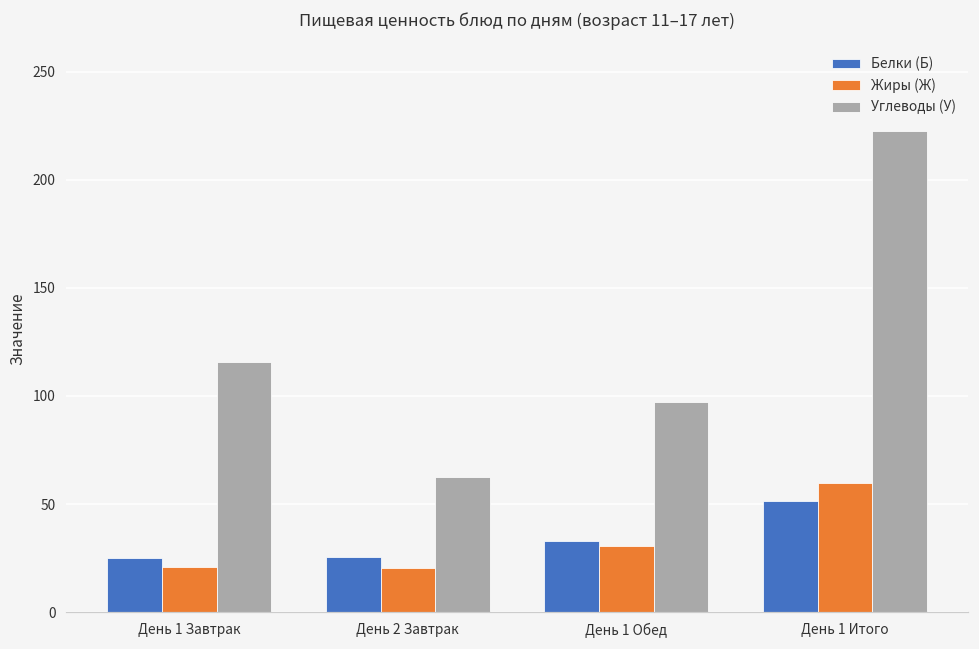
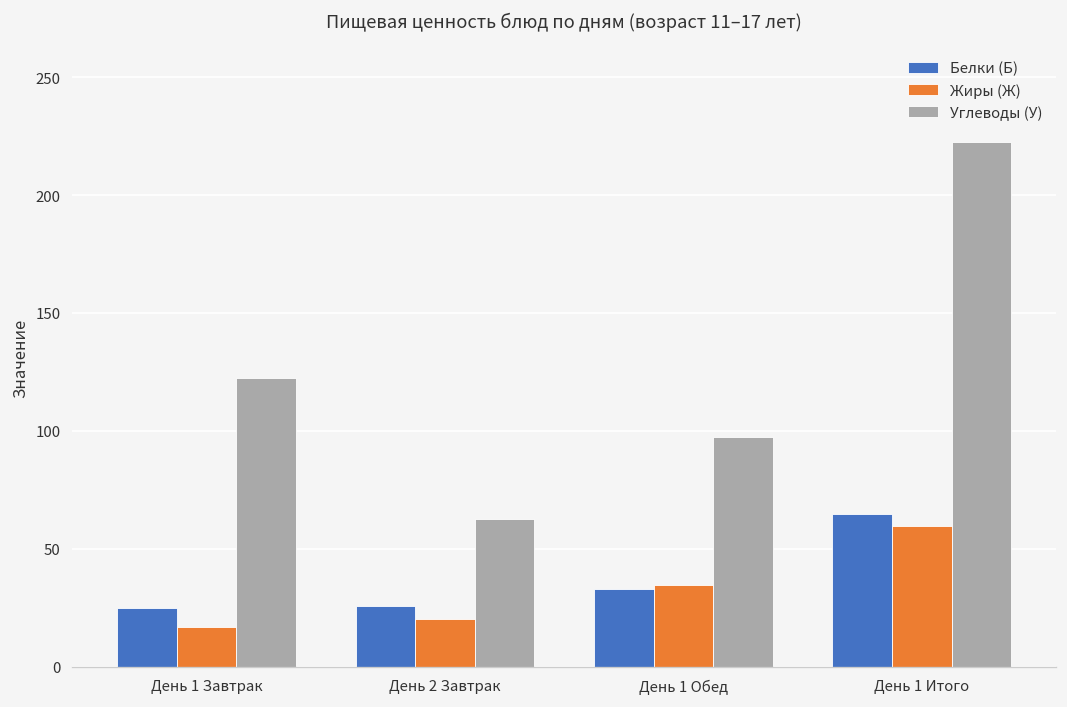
  {
    "Белки (Б)": {
      "День 1 Завтрак": 25,
      "День 2 Завтрак": 26,
      "День 1 Обед": 33,
-     "День 1 Итого": 52
+     "День 1 Итого": 65
    },
    "Жиры (Ж)": {
-     "День 1 Завтрак": 21,
+     "День 1 Завтрак": 17,
      "День 2 Завтрак": 20,
-     "День 1 Обед": 30,
+     "День 1 Обед": 35,
      "День 1 Итого": 60
    },
    "Углеводы (У)": {
-     "День 1 Завтрак": 116,
+     "День 1 Завтрак": 122,
      "День 2 Завтрак": 63,
      "День 1 Обед": 97,
      "День 1 Итого": 222
    }
  }
